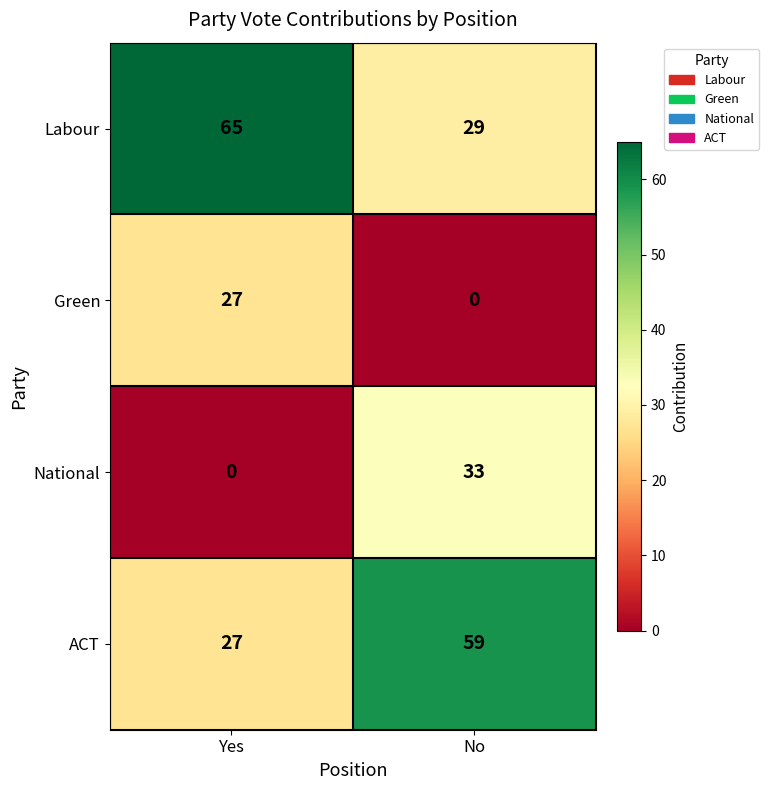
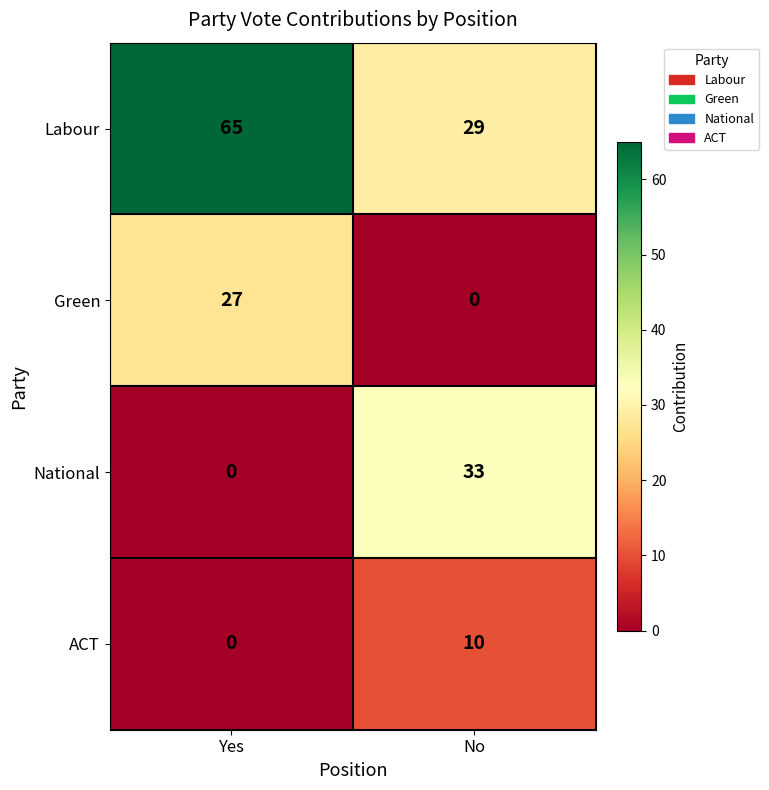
  {
    "Labour": {
      "Yes": 65,
      "No": 29
    },
    "Green": {
      "Yes": 27,
      "No": 0
    },
    "National": {
      "Yes": 0,
      "No": 33
    },
    "ACT": {
-     "Yes": 27,
-     "No": 59
+     "Yes": 0,
+     "No": 10
    }
  }
